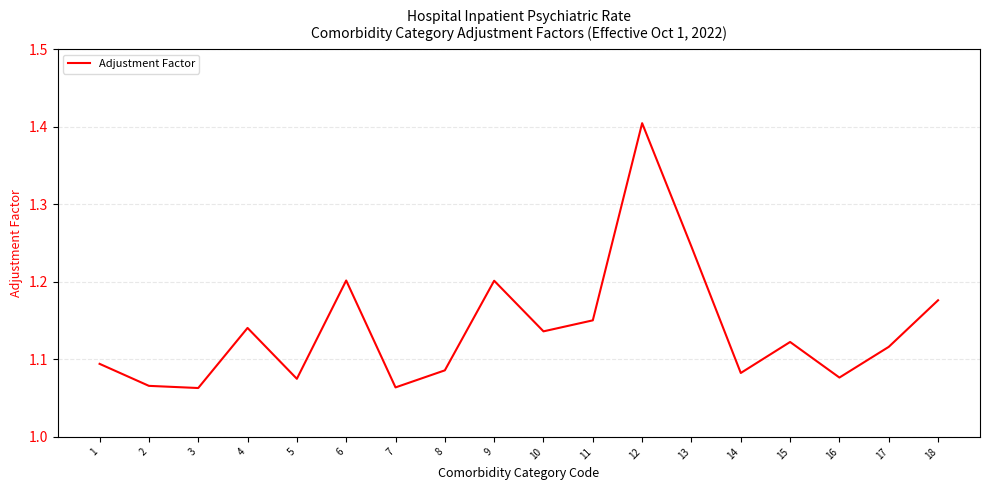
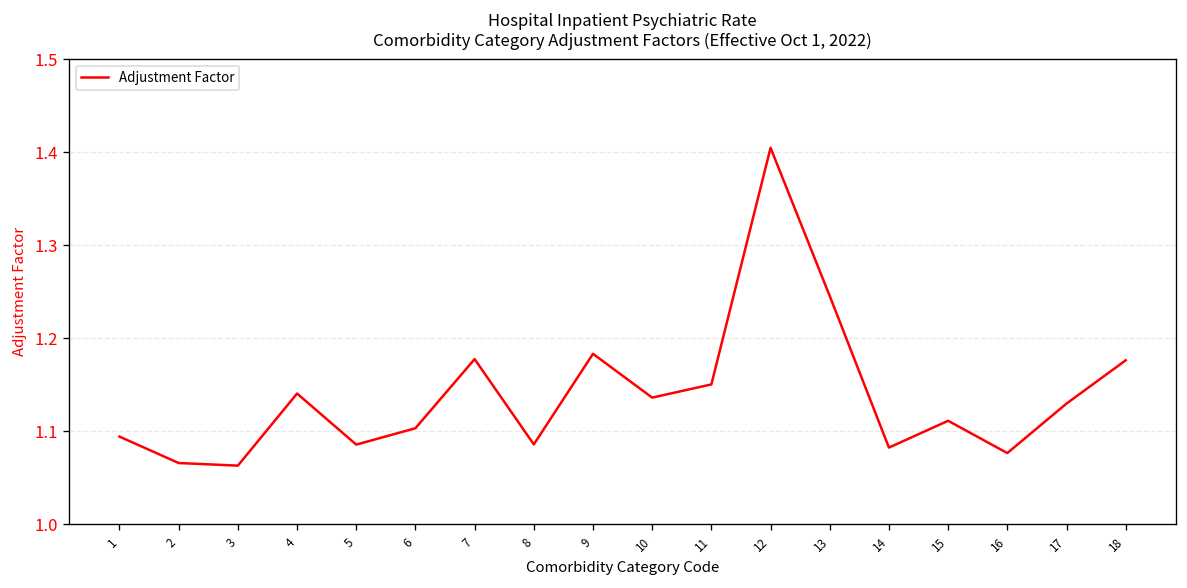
  {
    "1": 1.09,
    "2": 1.07,
    "3": 1.06,
    "4": 1.14,
-   "5": 1.07,
-   "6": 1.20,
-   "7": 1.06,
+   "5": 1.09,
+   "6": 1.10,
+   "7": 1.18,
    "8": 1.09,
-   "9": 1.20,
+   "9": 1.18,
    "10": 1.14,
    "11": 1.15,
    "12": 1.40,
    "13": 1.25,
    "14": 1.08,
-   "15": 1.12,
+   "15": 1.11,
    "16": 1.08,
-   "17": 1.12,
+   "17": 1.13,
    "18": 1.18
  }
